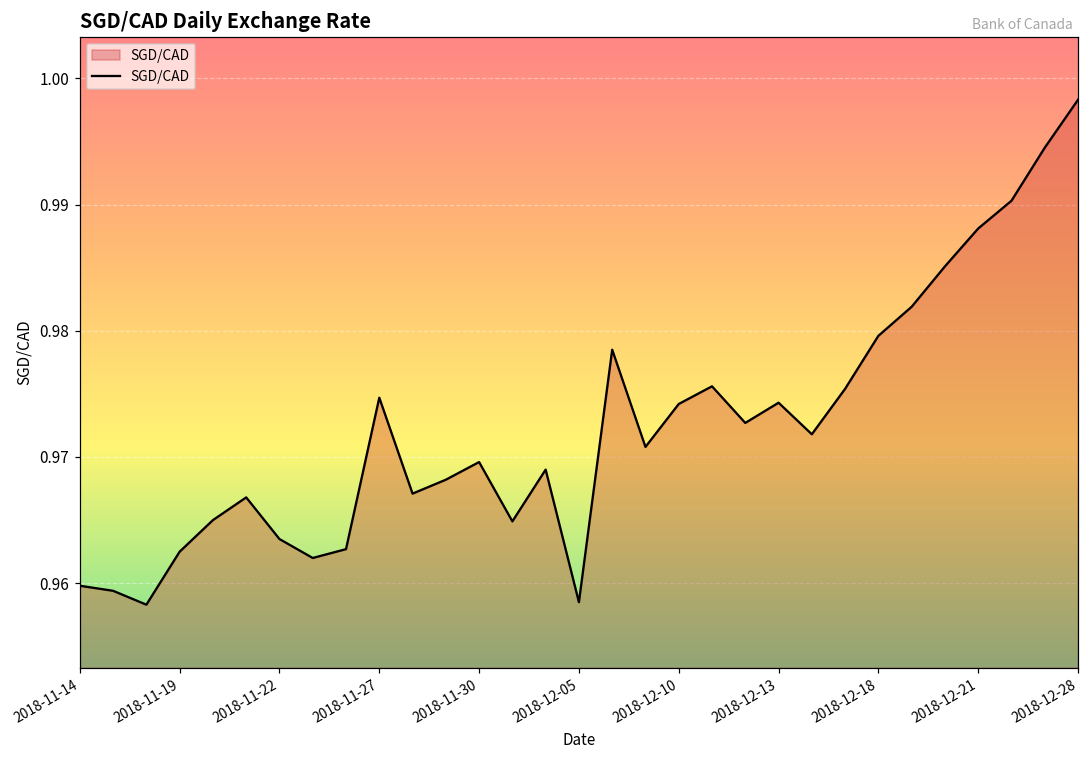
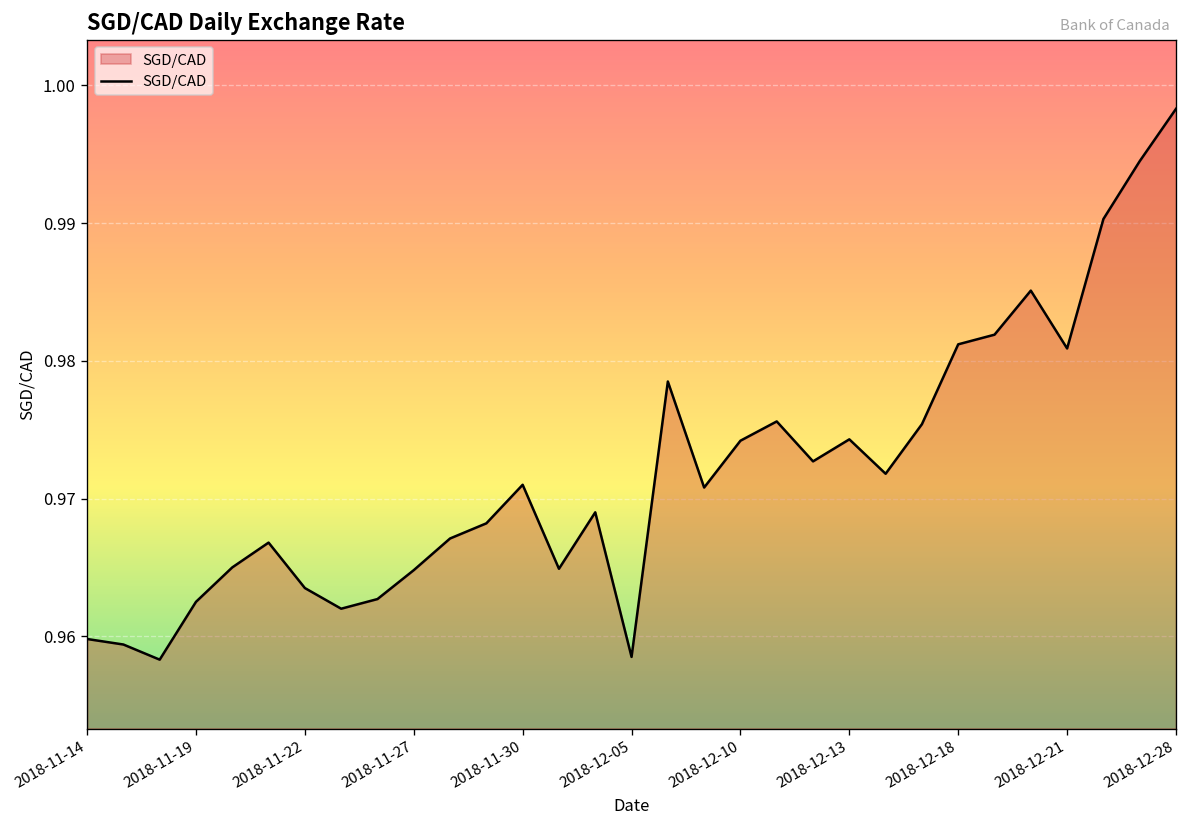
  {
    "2018-11-14": 0.9598,
    "2018-11-19": 0.9625,
    "2018-11-22": 0.9635,
-   "2018-11-27": 0.9747,
-   "2018-11-30": 0.9696,
+   "2018-11-27": 0.9648,
+   "2018-11-30": 0.9710,
    "2018-12-05": 0.9585,
    "2018-12-10": 0.9742,
    "2018-12-13": 0.9743,
-   "2018-12-18": 0.9796,
-   "2018-12-21": 0.9881,
+   "2018-12-18": 0.9812,
+   "2018-12-21": 0.9809,
    "2018-12-28": 0.9983
  }
